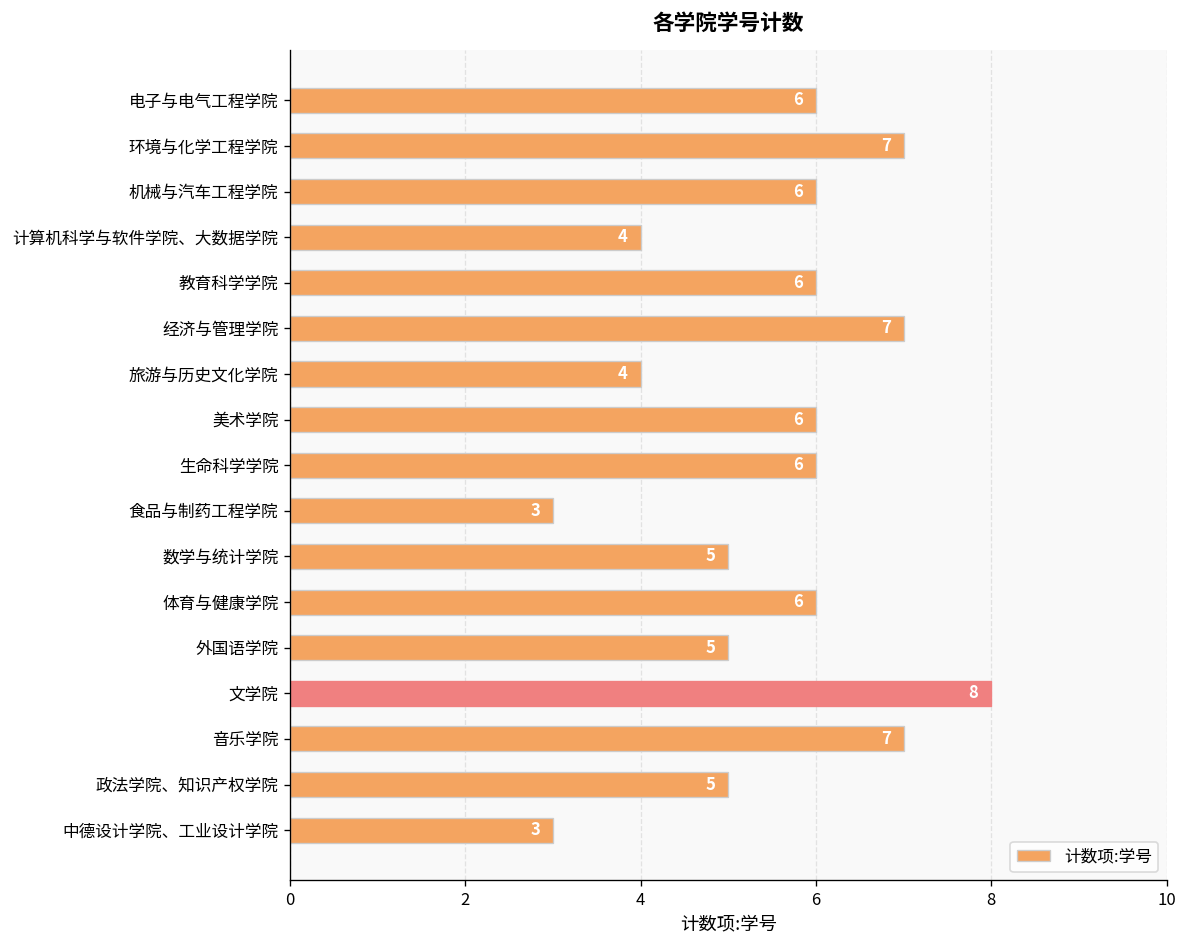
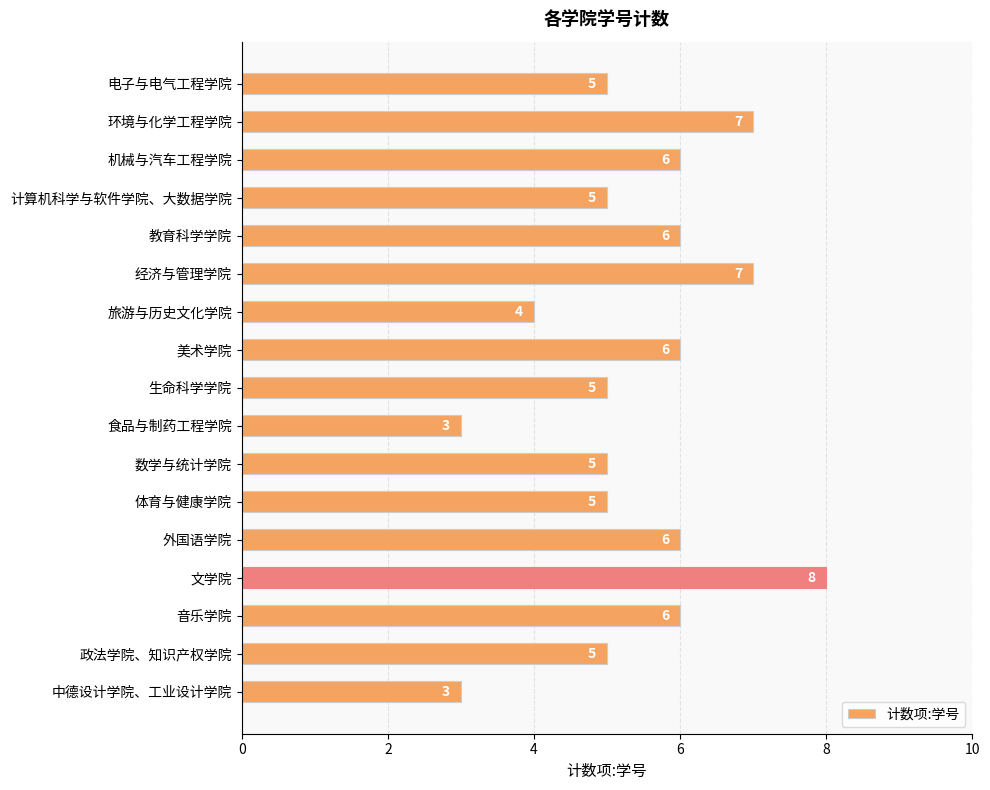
  {
-   "电子与电气工程学院": 6,
+   "电子与电气工程学院": 5,
    "环境与化学工程学院": 7,
    "机械与汽车工程学院": 6,
-   "计算机科学与软件学院、大数据学院": 4,
+   "计算机科学与软件学院、大数据学院": 5,
    "教育科学学院": 6,
    "经济与管理学院": 7,
    "旅游与历史文化学院": 4,
    "美术学院": 6,
-   "生命科学学院": 6,
+   "生命科学学院": 5,
    "食品与制药工程学院": 3,
    "数学与统计学院": 5,
-   "体育与健康学院": 6,
-   "外国语学院": 5,
+   "体育与健康学院": 5,
+   "外国语学院": 6,
    "文学院": 8,
-   "音乐学院": 7,
+   "音乐学院": 6,
    "政法学院、知识产权学院": 5,
    "中德设计学院、工业设计学院": 3
  }
